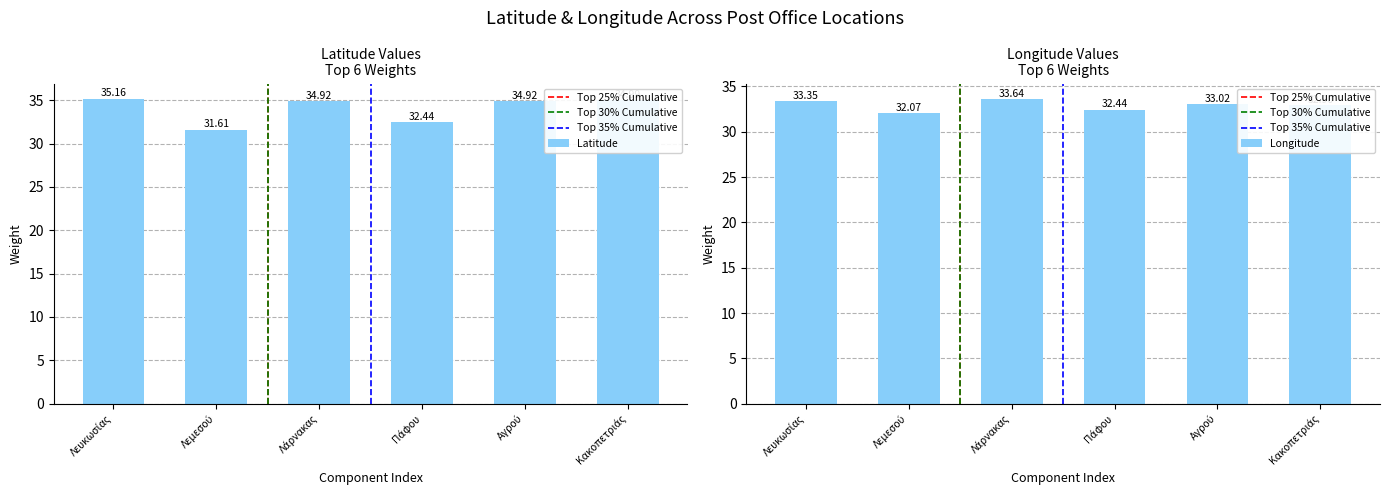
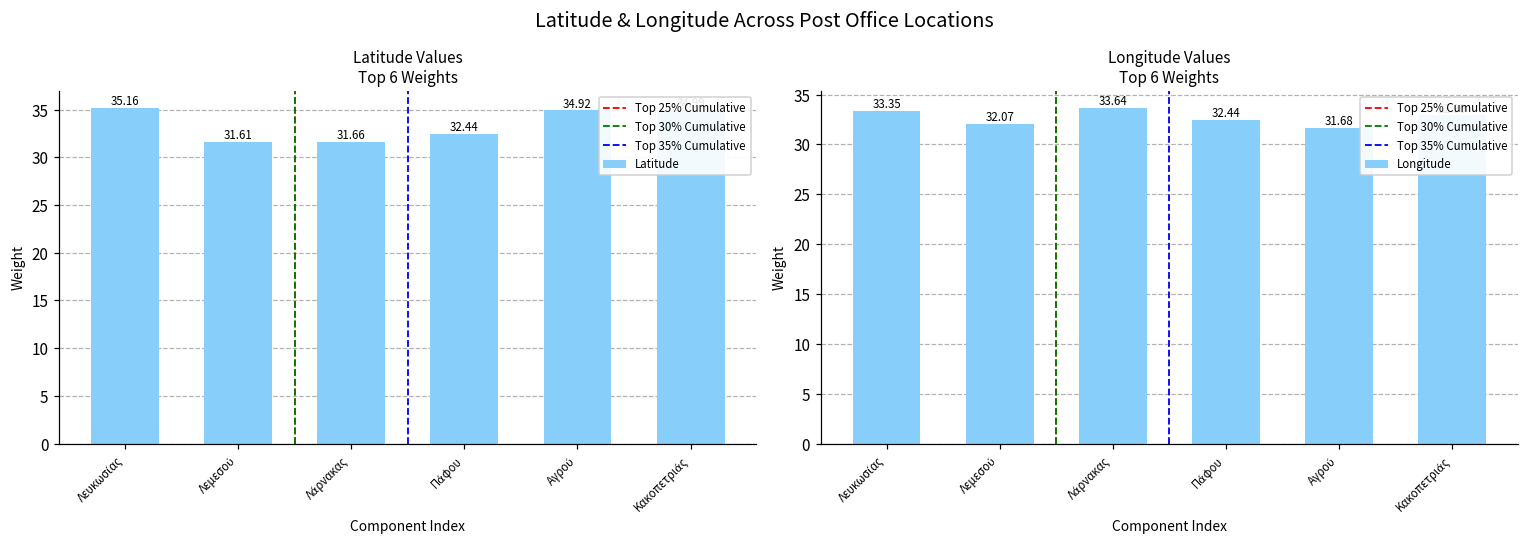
  {
    "Latitude Values Top 6 Weights": {
      "Λευκωσίας": 35.16,
      "Λεμεσού": 31.61,
-     "Λάρνακας": 34.92,
+     "Λάρνακας": 31.66,
      "Πάφου": 32.44,
      "Αγρού": 34.92
    },
    "Longitude Values Top 6 Weights": {
      "Λευκωσίας": 33.35,
      "Λεμεσού": 32.07,
      "Λάρνακας": 33.64,
      "Πάφου": 32.44,
-     "Αγρού": 33.02
+     "Αγρού": 31.68
    }
  }
